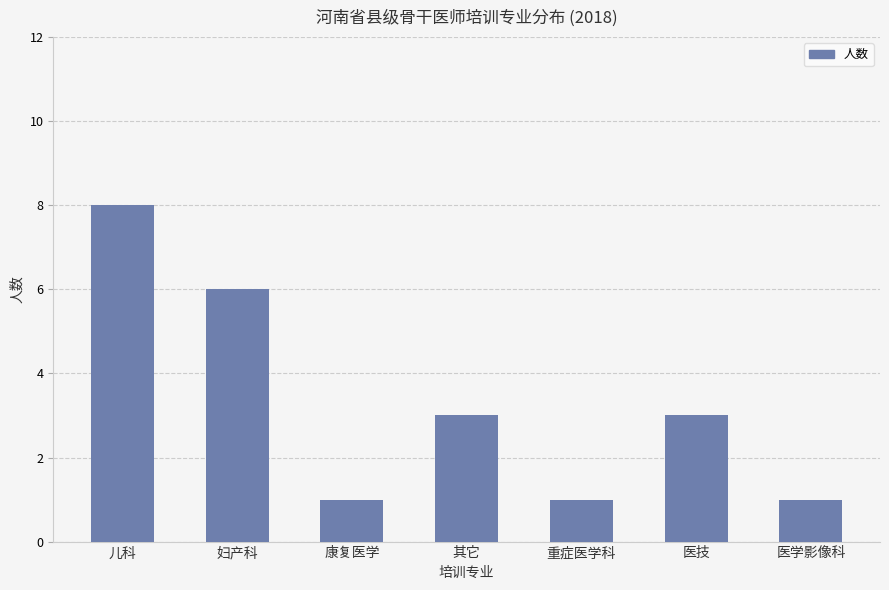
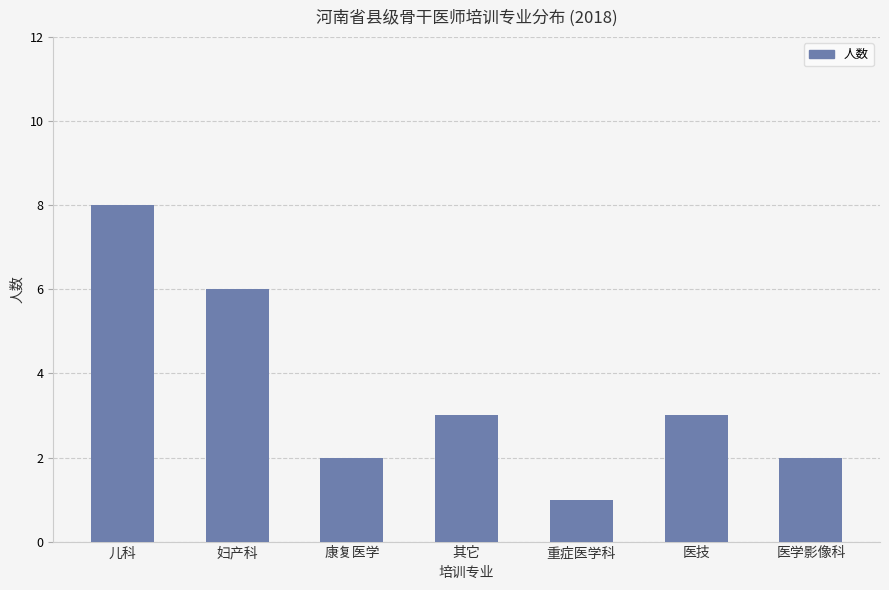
  {
    "儿科": 8,
    "妇产科": 6,
-   "康复医学": 1,
+   "康复医学": 2,
    "其它": 3,
    "重症医学科": 1,
    "医技": 3,
-   "医学影像科": 1
+   "医学影像科": 2
  }
